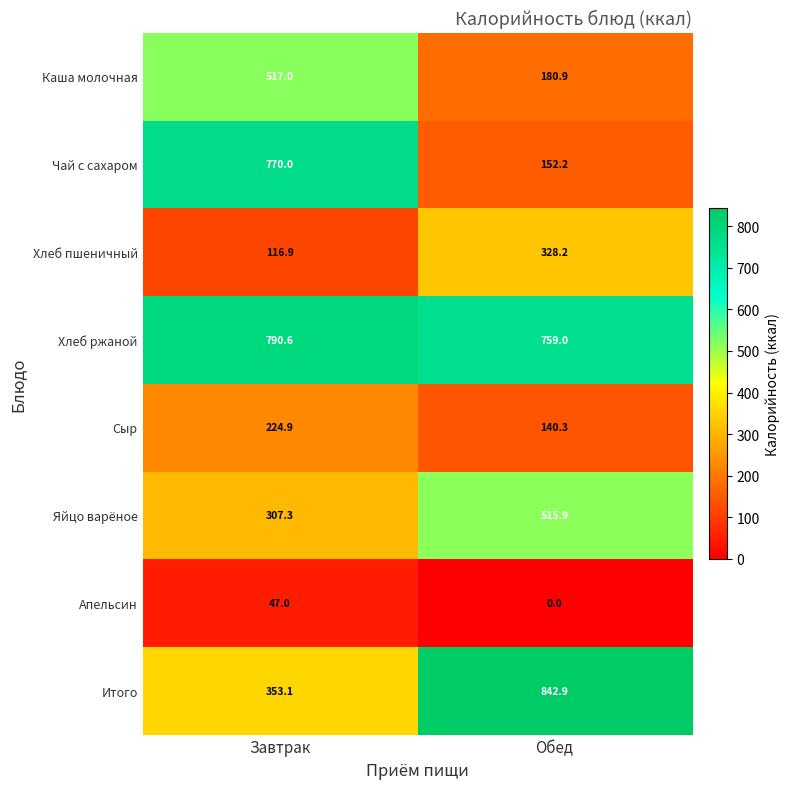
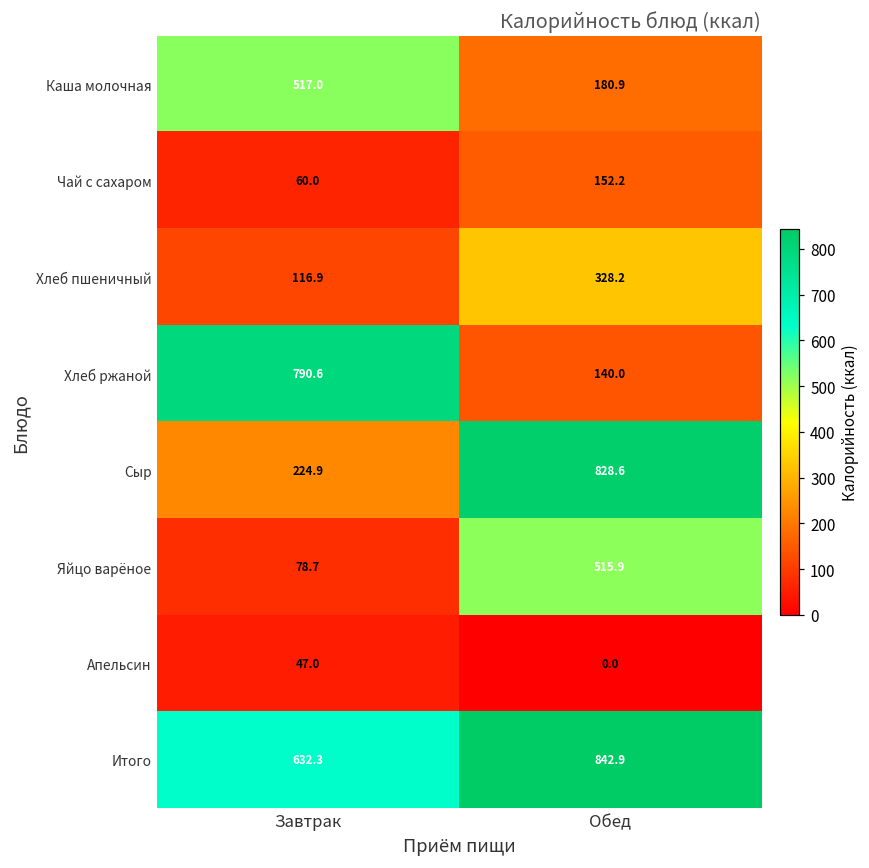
  {
    "Каша молочная": {
      "Завтрак": 517.0,
      "Обед": 180.9
    },
    "Чай с сахаром": {
-     "Завтрак": 770.0,
+     "Завтрак": 60.0,
      "Обед": 152.2
    },
    "Хлеб пшеничный": {
      "Завтрак": 116.9,
      "Обед": 328.2
    },
    "Хлеб ржаной": {
      "Завтрак": 790.6,
-     "Обед": 759.0
+     "Обед": 140.0
    },
    "Сыр": {
      "Завтрак": 224.9,
-     "Обед": 140.3
+     "Обед": 828.6
    },
    "Яйцо варёное": {
-     "Завтрак": 307.3,
+     "Завтрак": 78.7,
      "Обед": 515.9
    },
    "Апельсин": {
      "Завтрак": 47.0,
      "Обед": 0.0
    },
    "Итого": {
-     "Завтрак": 353.1,
+     "Завтрак": 632.3,
      "Обед": 842.9
    }
  }
